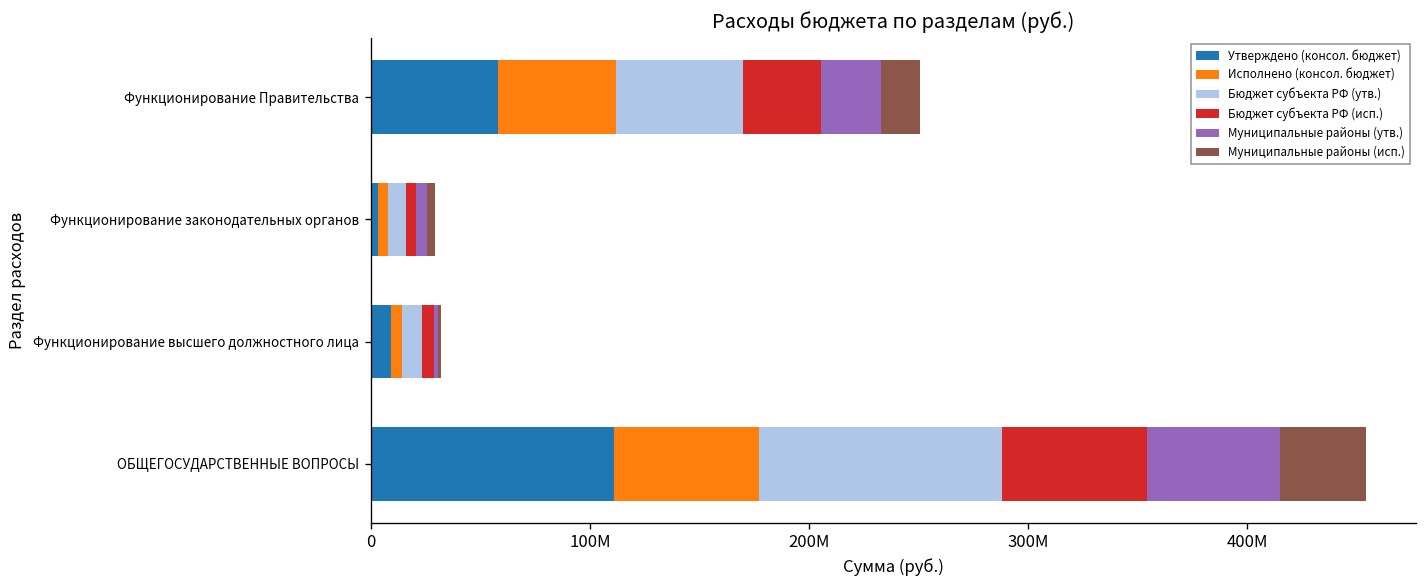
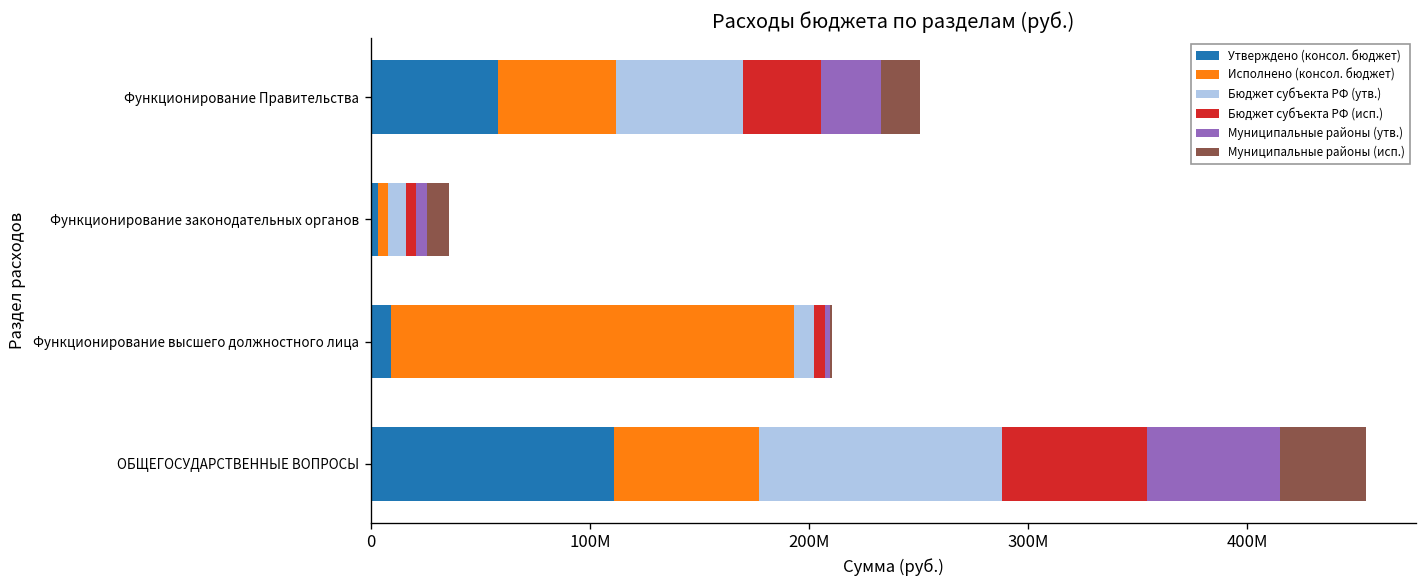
  {
    "Утверждено (консол. бюджет)": {
      "Функционирование Правительства": 58000000,
      "Функционирование законодательных органов": 3000000,
      "Функционирование высшего должностного лица": 9000000,
      "ОБЩЕГОСУДАРСТВЕННЫЕ ВОПРОСЫ": 111000000
    },
    "Исполнено (консол. бюджет)": {
      "Функционирование Правительства": 54000000,
      "Функционирование законодательных органов": 5000000,
-     "Функционирование высшего должностного лица": 5000000,
+     "Функционирование высшего должностного лица": 184000000,
      "ОБЩЕГОСУДАРСТВЕННЫЕ ВОПРОСЫ": 66000000
    },
    "Бюджет субъекта РФ (утв.)": {
      "Функционирование Правительства": 58000000,
      "Функционирование законодательных органов": 8000000,
      "Функционирование высшего должностного лица": 9000000,
      "ОБЩЕГОСУДАРСТВЕННЫЕ ВОПРОСЫ": 111000000
    },
    "Бюджет субъекта РФ (исп.)": {
      "Функционирование Правительства": 36000000,
      "Функционирование законодательных органов": 5000000,
      "Функционирование высшего должностного лица": 5000000,
      "ОБЩЕГОСУДАРСТВЕННЫЕ ВОПРОСЫ": 66000000
    },
    "Муниципальные районы (утв.)": {
      "Функционирование Правительства": 27000000,
      "Функционирование законодательных органов": 5000000,
      "Функционирование высшего должностного лица": 2000000,
      "ОБЩЕГОСУДАРСТВЕННЫЕ ВОПРОСЫ": 61000000
    },
    "Муниципальные районы (исп.)": {
      "Функционирование Правительства": 18000000,
-     "Функционирование законодательных органов": 3000000,
+     "Функционирование законодательных органов": 10000000,
      "ОБЩЕГОСУДАРСТВЕННЫЕ ВОПРОСЫ": 39000000
    }
  }
